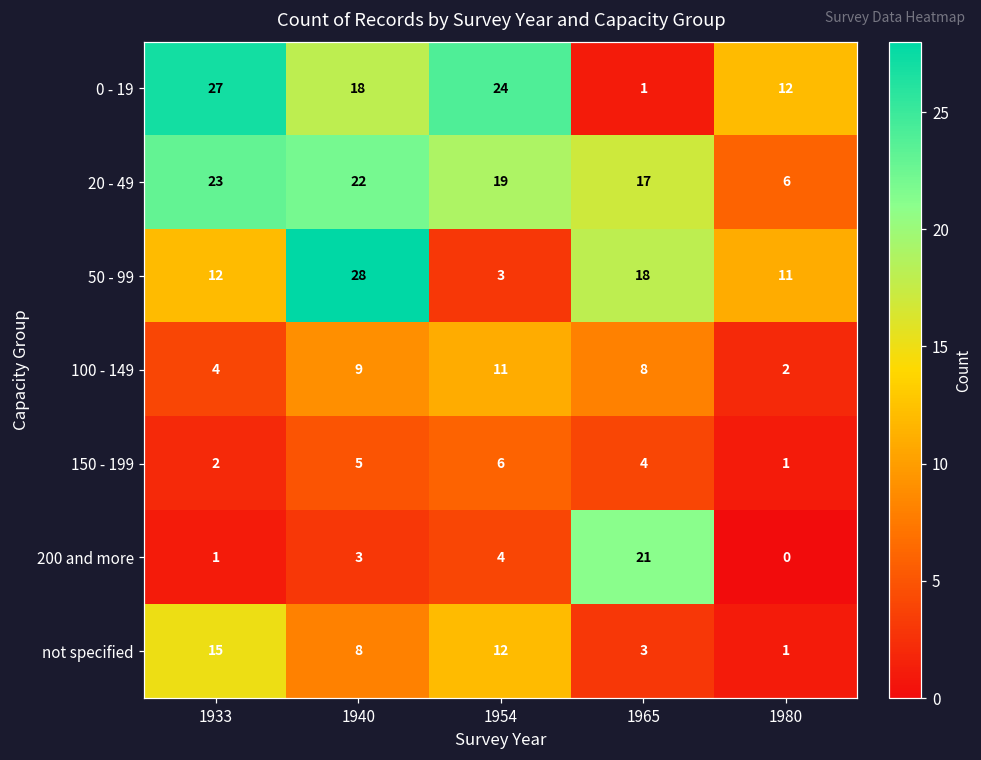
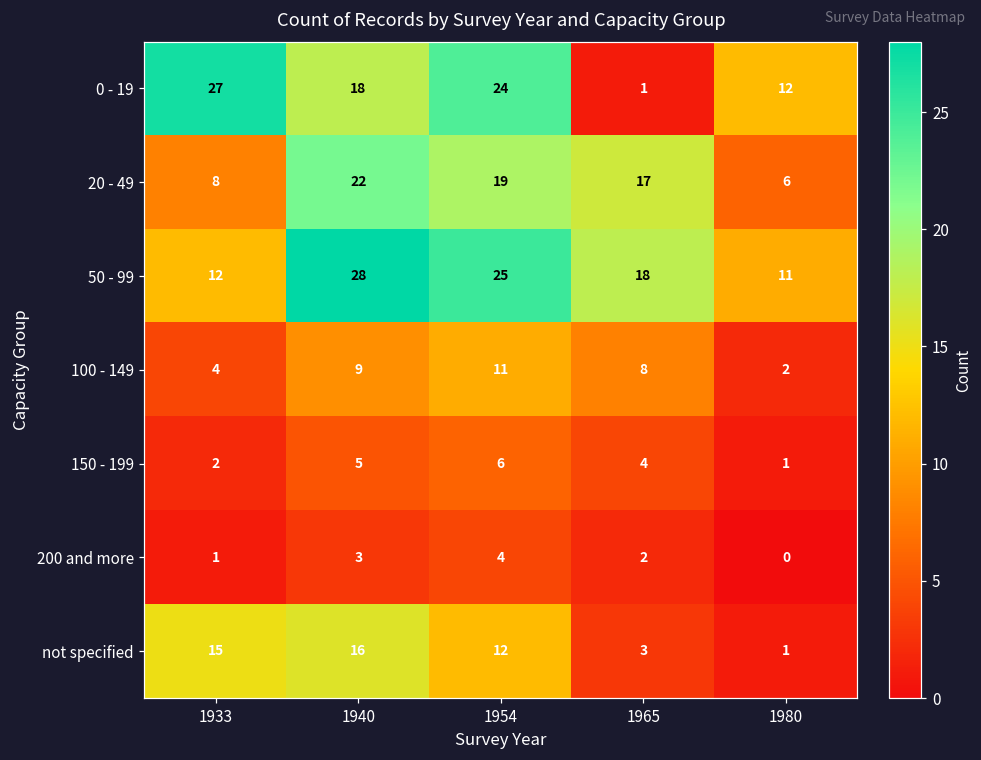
  {
    "0 - 19": {
      "1933": 27,
      "1940": 18,
      "1954": 24,
      "1965": 1,
      "1980": 12
    },
    "20 - 49": {
-     "1933": 23,
+     "1933": 8,
      "1940": 22,
      "1954": 19,
      "1965": 17,
      "1980": 6
    },
    "50 - 99": {
      "1933": 12,
      "1940": 28,
-     "1954": 3,
+     "1954": 25,
      "1965": 18,
      "1980": 11
    },
    "100 - 149": {
      "1933": 4,
      "1940": 9,
      "1954": 11,
      "1965": 8,
      "1980": 2
    },
    "150 - 199": {
      "1933": 2,
      "1940": 5,
      "1954": 6,
      "1965": 4,
      "1980": 1
    },
    "200 and more": {
      "1933": 1,
      "1940": 3,
      "1954": 4,
-     "1965": 21,
+     "1965": 2,
      "1980": 0
    },
    "not specified": {
      "1933": 15,
-     "1940": 8,
+     "1940": 16,
      "1954": 12,
      "1965": 3,
      "1980": 1
    }
  }
